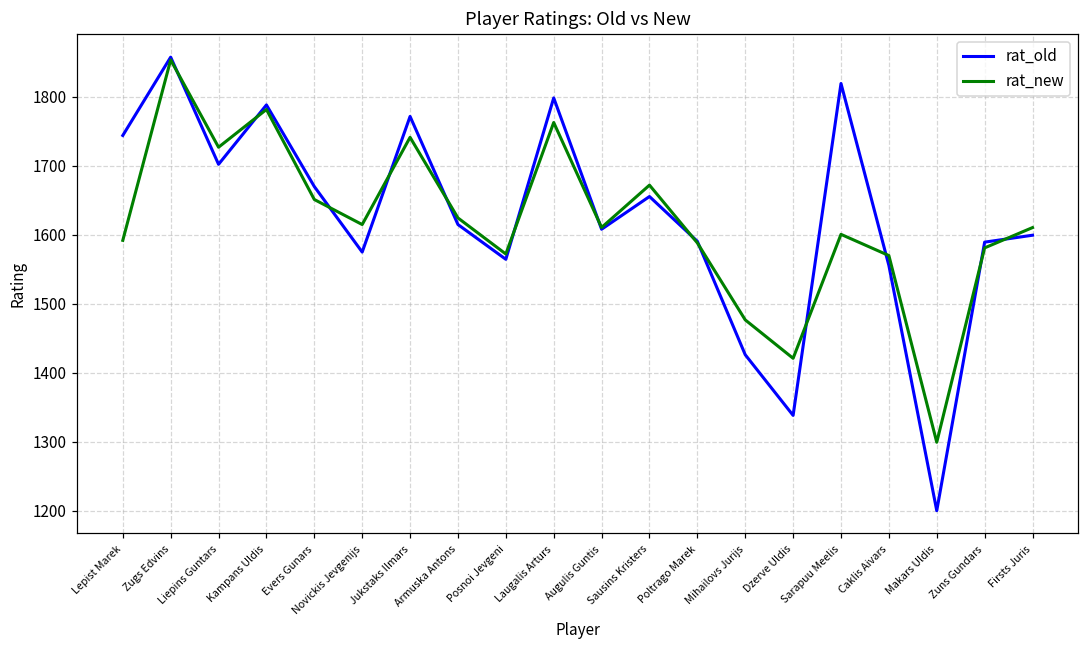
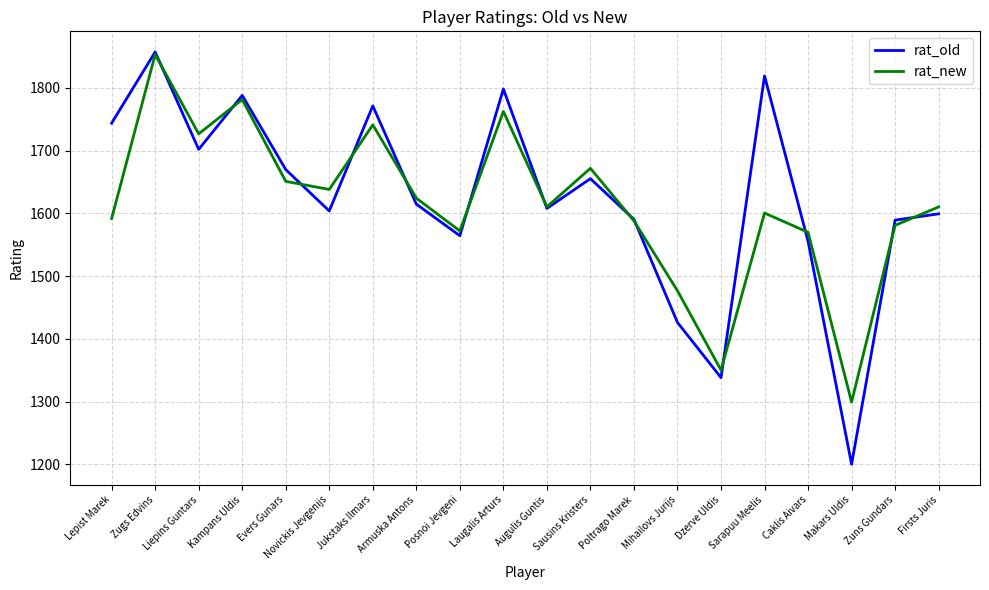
  {
    "rat_old": {
      "Lepist Marek": 1740,
      "Zugs Edvins": 1860,
      "Liepins Guntars": 1700,
      "Kampans Uldis": 1790,
      "Evers Gunars": 1670,
-     "Novickis Jevgenijs": 1570,
+     "Novickis Jevgenijs": 1600,
      "Jukstaks Ilmars": 1770,
      "Armuska Antons": 1610,
      "Posnoi Jevgeni": 1560,
      "Laugalis Arturs": 1800,
      "Sausins Kristers": 1660,
      "Mihailovs Jurijs": 1430,
      "Dzerve Uldis": 1340,
      "Sarapuu Meelis": 1820,
      "Caklis Aivars": 1560,
      "Makars Uldis": 1200,
      "Zuns Gundars": 1590,
      "Firsts Juris": 1600
    },
    "rat_new": {
      "Lepist Marek": 1590,
      "Zugs Edvins": 1850,
      "Liepins Guntars": 1730,
      "Kampans Uldis": 1780,
      "Evers Gunars": 1650,
-     "Novickis Jevgenijs": 1610,
+     "Novickis Jevgenijs": 1640,
      "Jukstaks Ilmars": 1740,
      "Armuska Antons": 1620,
      "Posnoi Jevgeni": 1570,
      "Laugalis Arturs": 1760,
      "Sausins Kristers": 1670,
      "Mihailovs Jurijs": 1480,
-     "Dzerve Uldis": 1420,
+     "Dzerve Uldis": 1350,
      "Sarapuu Meelis": 1600,
      "Caklis Aivars": 1570,
      "Makars Uldis": 1300,
      "Zuns Gundars": 1580,
      "Firsts Juris": 1610
    }
  }
